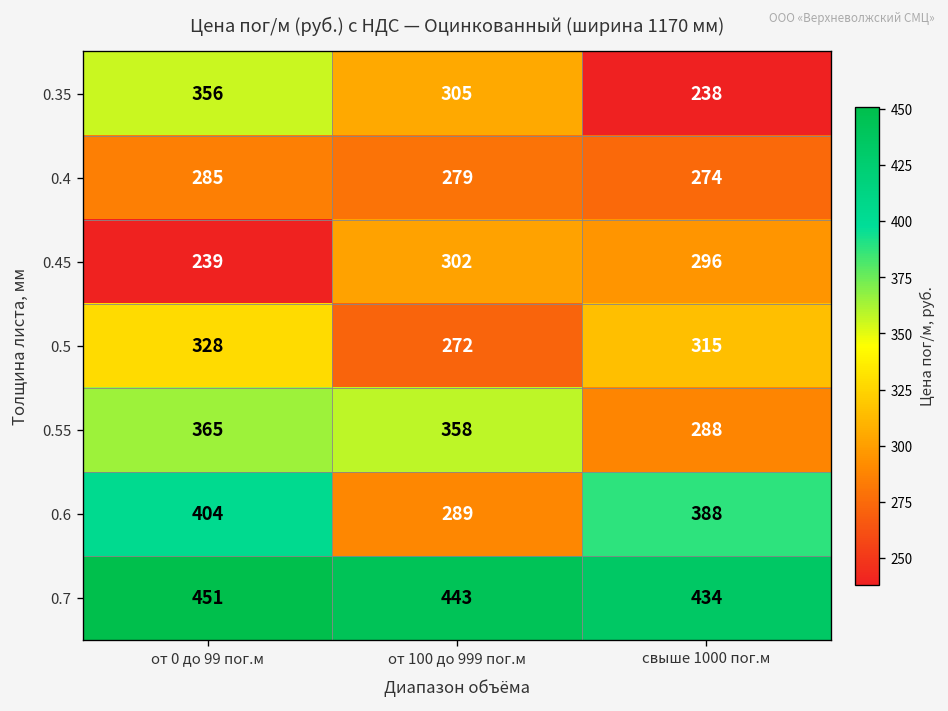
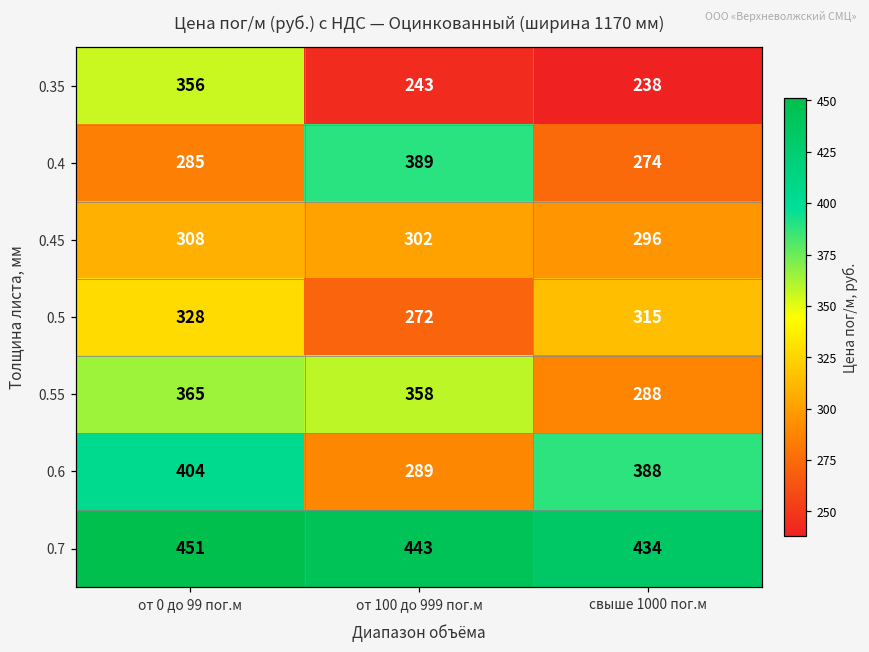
  {
    "0.35": {
      "от 0 до 99 пог.м": 356,
-     "от 100 до 999 пог.м": 305,
+     "от 100 до 999 пог.м": 243,
      "свыше 1000 пог.м": 238
    },
    "0.4": {
      "от 0 до 99 пог.м": 285,
-     "от 100 до 999 пог.м": 279,
+     "от 100 до 999 пог.м": 389,
      "свыше 1000 пог.м": 274
    },
    "0.45": {
-     "от 0 до 99 пог.м": 239,
+     "от 0 до 99 пог.м": 308,
      "от 100 до 999 пог.м": 302,
      "свыше 1000 пог.м": 296
    },
    "0.5": {
      "от 0 до 99 пог.м": 328,
      "от 100 до 999 пог.м": 272,
      "свыше 1000 пог.м": 315
    },
    "0.55": {
      "от 0 до 99 пог.м": 365,
      "от 100 до 999 пог.м": 358,
      "свыше 1000 пог.м": 288
    },
    "0.6": {
      "от 0 до 99 пог.м": 404,
      "от 100 до 999 пог.м": 289,
      "свыше 1000 пог.м": 388
    },
    "0.7": {
      "от 0 до 99 пог.м": 451,
      "от 100 до 999 пог.м": 443,
      "свыше 1000 пог.м": 434
    }
  }
